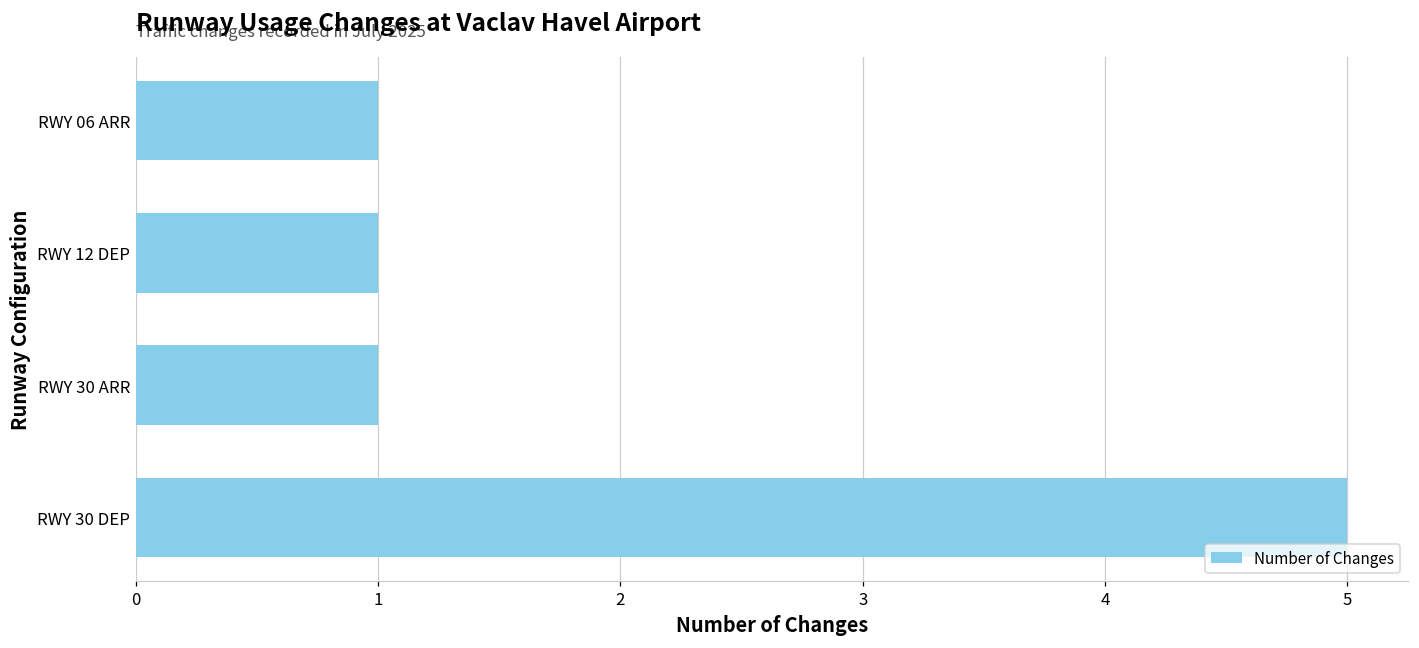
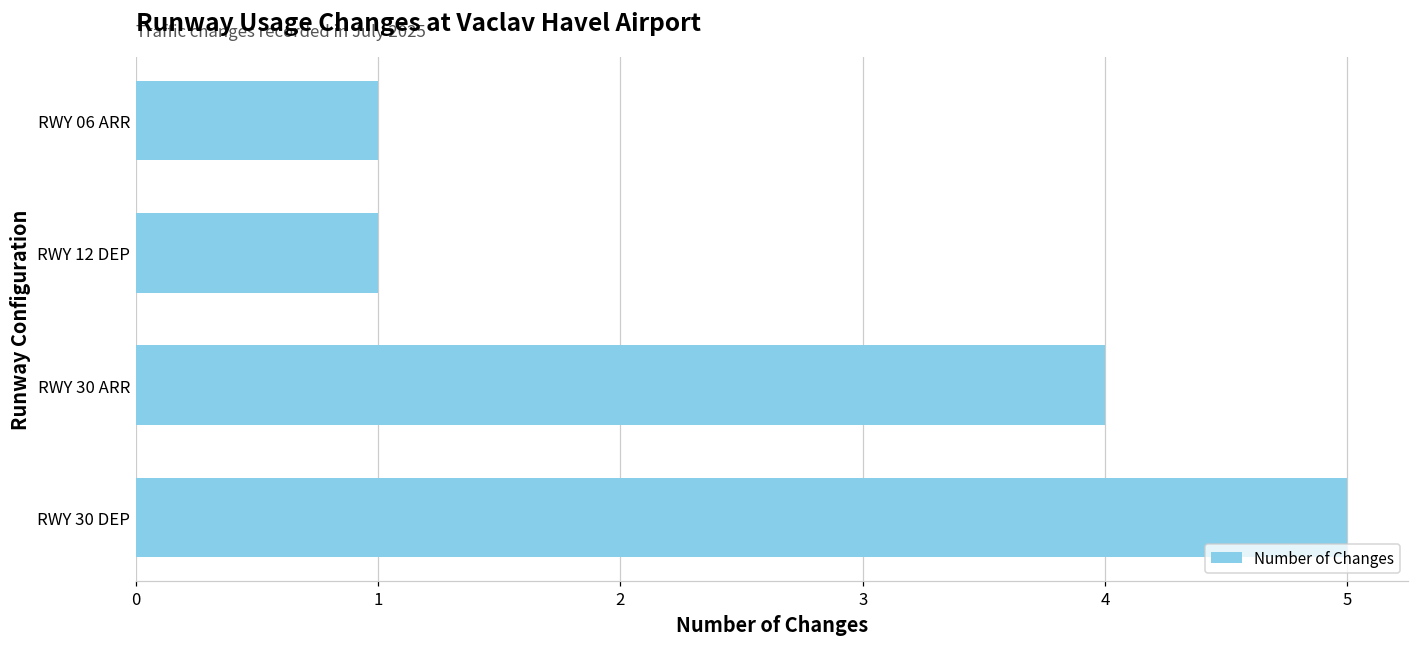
  {
    "RWY 06 ARR": 1,
    "RWY 12 DEP": 1,
-   "RWY 30 ARR": 1,
+   "RWY 30 ARR": 4,
    "RWY 30 DEP": 5
  }
